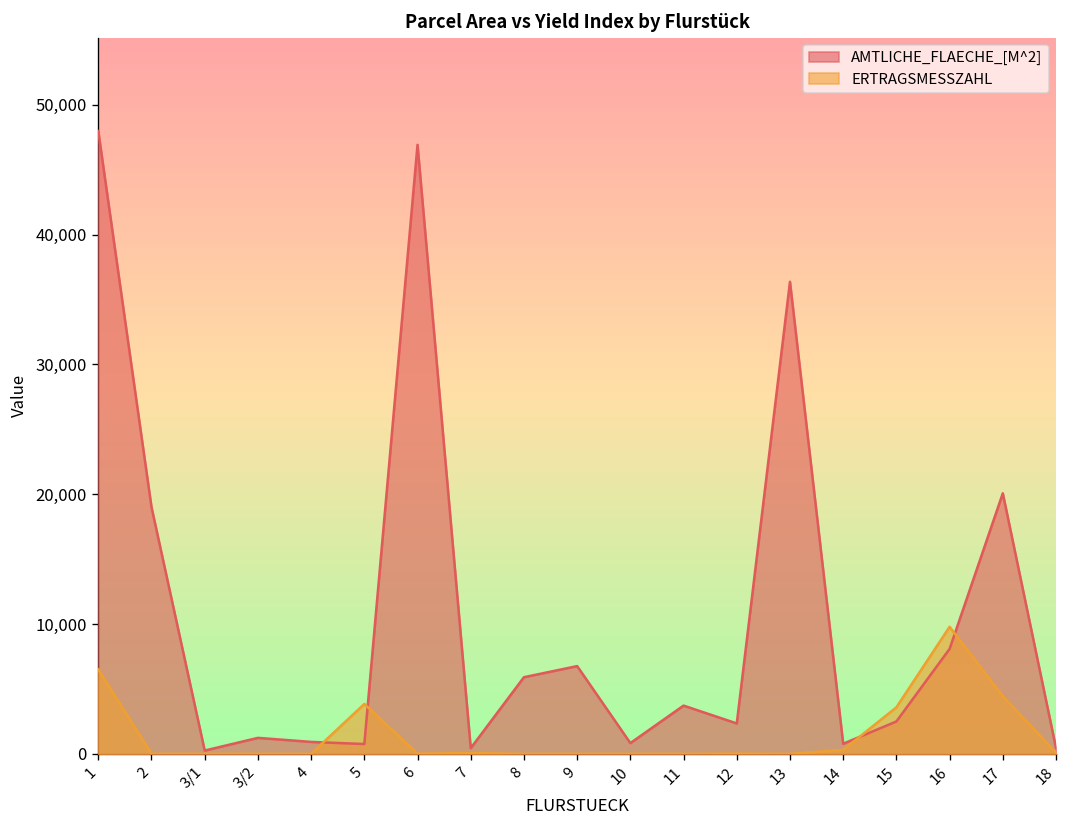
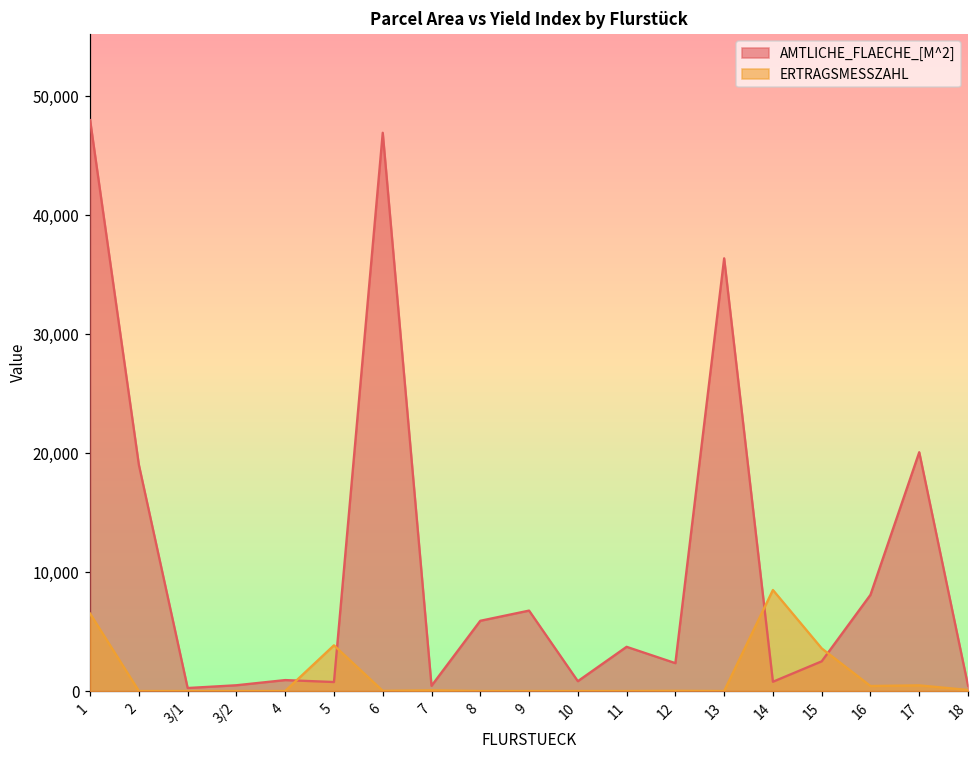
  {
    "AMTLICHE_FLAECHE_[M^2]": {
      "1": "48,000",
      "2": "19,000",
      "3/1": "300",
-     "3/2": "1,200",
+     "3/2": "500",
      "4": "900",
      "5": "800",
      "6": "46,900",
      "7": "400",
      "8": "5,900",
      "9": "6,800",
      "10": "800",
      "11": "3,700",
      "12": "2,300",
      "13": "36,400",
      "14": "800",
      "15": "2,500",
      "16": "8,100",
      "17": "20,100",
      "18": "500"
    },
    "ERTRAGSMESSZAHL": {
      "1": "6,500",
      "2": "0",
      "3/1": "0",
      "3/2": "0",
      "4": "0",
      "5": "3,800",
      "6": "0",
      "7": "100",
      "8": "0",
      "9": "0",
      "10": "0",
      "11": "0",
      "12": "0",
      "13": "0",
-     "14": "300",
+     "14": "8,500",
      "15": "3,600",
-     "16": "9,800",
-     "17": "4,400",
+     "16": "400",
+     "17": "500",
      "18": "100"
    }
  }
